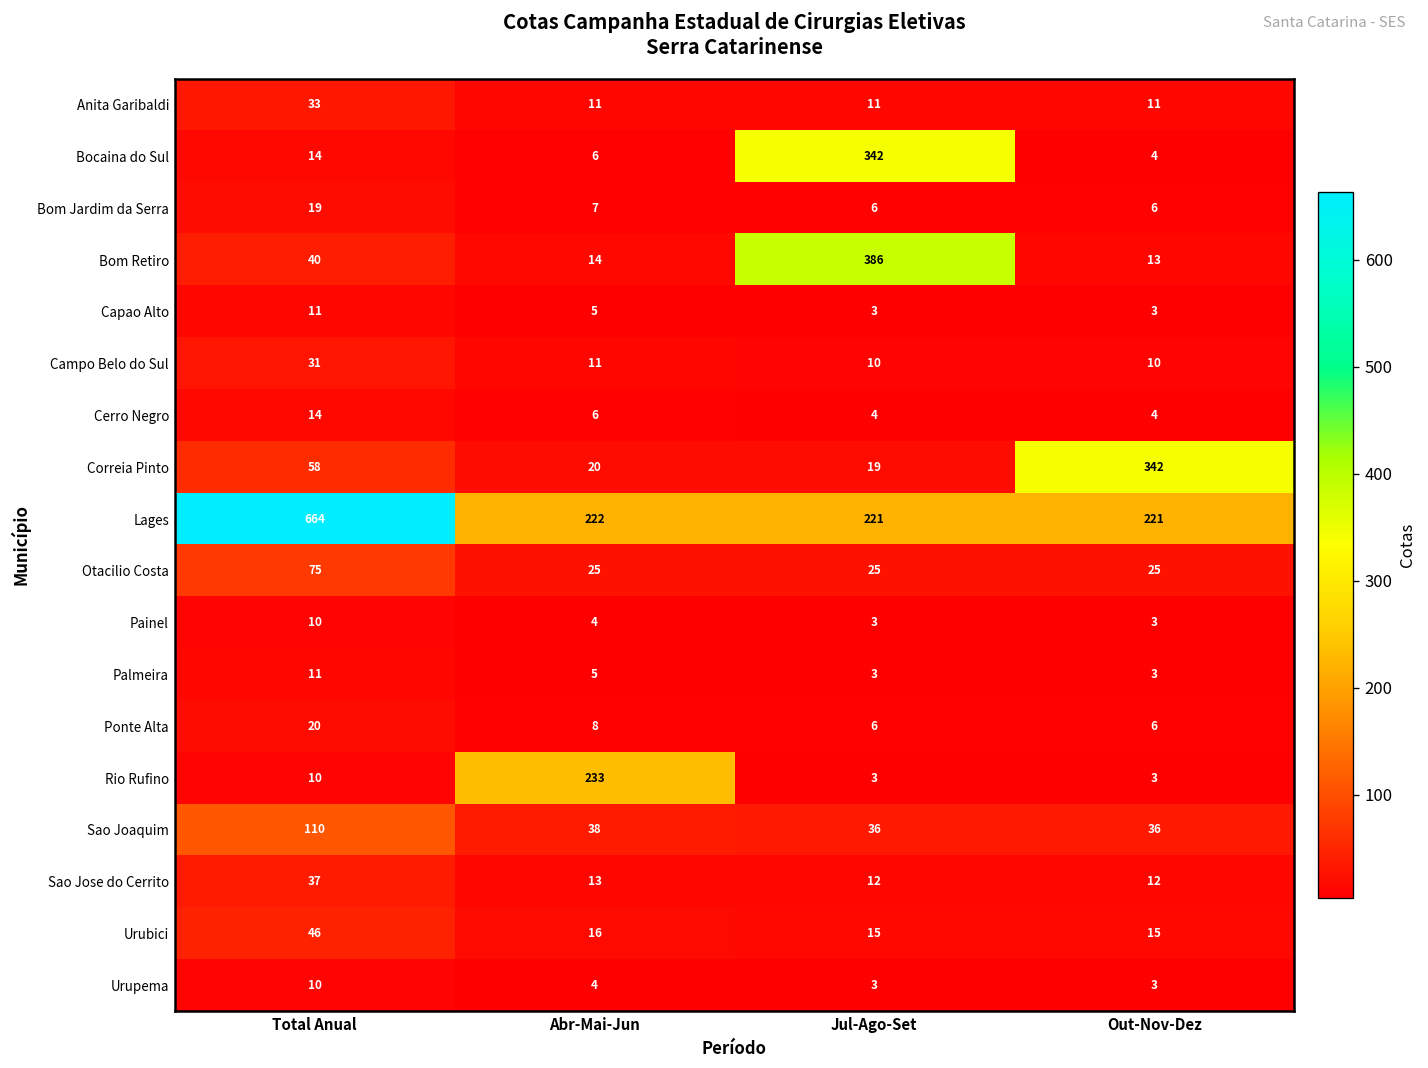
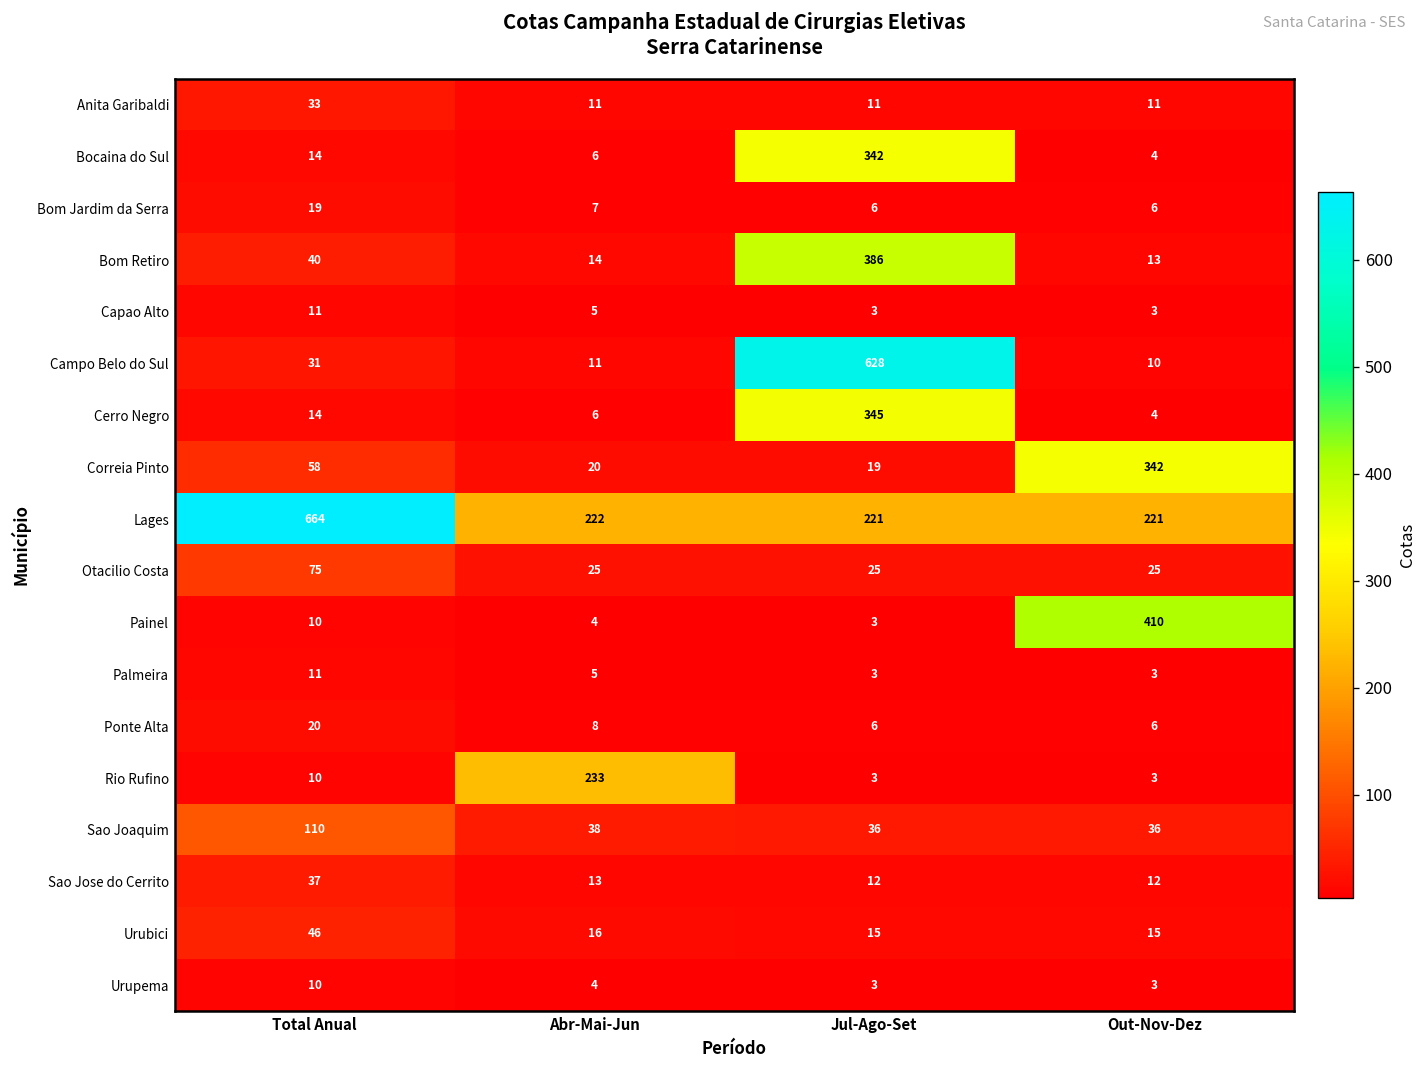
  {
    "Anita Garibaldi": {
      "Total Anual": 33,
      "Abr-Mai-Jun": 11,
      "Jul-Ago-Set": 11,
      "Out-Nov-Dez": 11
    },
    "Bocaina do Sul": {
      "Total Anual": 14,
      "Abr-Mai-Jun": 6,
      "Jul-Ago-Set": 342,
      "Out-Nov-Dez": 4
    },
    "Bom Jardim da Serra": {
      "Total Anual": 19,
      "Abr-Mai-Jun": 7,
      "Jul-Ago-Set": 6,
      "Out-Nov-Dez": 6
    },
    "Bom Retiro": {
      "Total Anual": 40,
      "Abr-Mai-Jun": 14,
      "Jul-Ago-Set": 386,
      "Out-Nov-Dez": 13
    },
    "Capao Alto": {
      "Total Anual": 11,
      "Abr-Mai-Jun": 5,
      "Jul-Ago-Set": 3,
      "Out-Nov-Dez": 3
    },
    "Campo Belo do Sul": {
      "Total Anual": 31,
      "Abr-Mai-Jun": 11,
-     "Jul-Ago-Set": 10,
+     "Jul-Ago-Set": 628,
      "Out-Nov-Dez": 10
    },
    "Cerro Negro": {
      "Total Anual": 14,
      "Abr-Mai-Jun": 6,
-     "Jul-Ago-Set": 4,
+     "Jul-Ago-Set": 345,
      "Out-Nov-Dez": 4
    },
    "Correia Pinto": {
      "Total Anual": 58,
      "Abr-Mai-Jun": 20,
      "Jul-Ago-Set": 19,
      "Out-Nov-Dez": 342
    },
    "Lages": {
      "Total Anual": 664,
      "Abr-Mai-Jun": 222,
      "Jul-Ago-Set": 221,
      "Out-Nov-Dez": 221
    },
    "Otacilio Costa": {
      "Total Anual": 75,
      "Abr-Mai-Jun": 25,
      "Jul-Ago-Set": 25,
      "Out-Nov-Dez": 25
    },
    "Painel": {
      "Total Anual": 10,
      "Abr-Mai-Jun": 4,
      "Jul-Ago-Set": 3,
-     "Out-Nov-Dez": 3
+     "Out-Nov-Dez": 410
    },
    "Palmeira": {
      "Total Anual": 11,
      "Abr-Mai-Jun": 5,
      "Jul-Ago-Set": 3,
      "Out-Nov-Dez": 3
    },
    "Ponte Alta": {
      "Total Anual": 20,
      "Abr-Mai-Jun": 8,
      "Jul-Ago-Set": 6,
      "Out-Nov-Dez": 6
    },
    "Rio Rufino": {
      "Total Anual": 10,
      "Abr-Mai-Jun": 233,
      "Jul-Ago-Set": 3,
      "Out-Nov-Dez": 3
    },
    "Sao Joaquim": {
      "Total Anual": 110,
      "Abr-Mai-Jun": 38,
      "Jul-Ago-Set": 36,
      "Out-Nov-Dez": 36
    },
    "Sao Jose do Cerrito": {
      "Total Anual": 37,
      "Abr-Mai-Jun": 13,
      "Jul-Ago-Set": 12,
      "Out-Nov-Dez": 12
    },
    "Urubici": {
      "Total Anual": 46,
      "Abr-Mai-Jun": 16,
      "Jul-Ago-Set": 15,
      "Out-Nov-Dez": 15
    },
    "Urupema": {
      "Total Anual": 10,
      "Abr-Mai-Jun": 4,
      "Jul-Ago-Set": 3,
      "Out-Nov-Dez": 3
    }
  }
